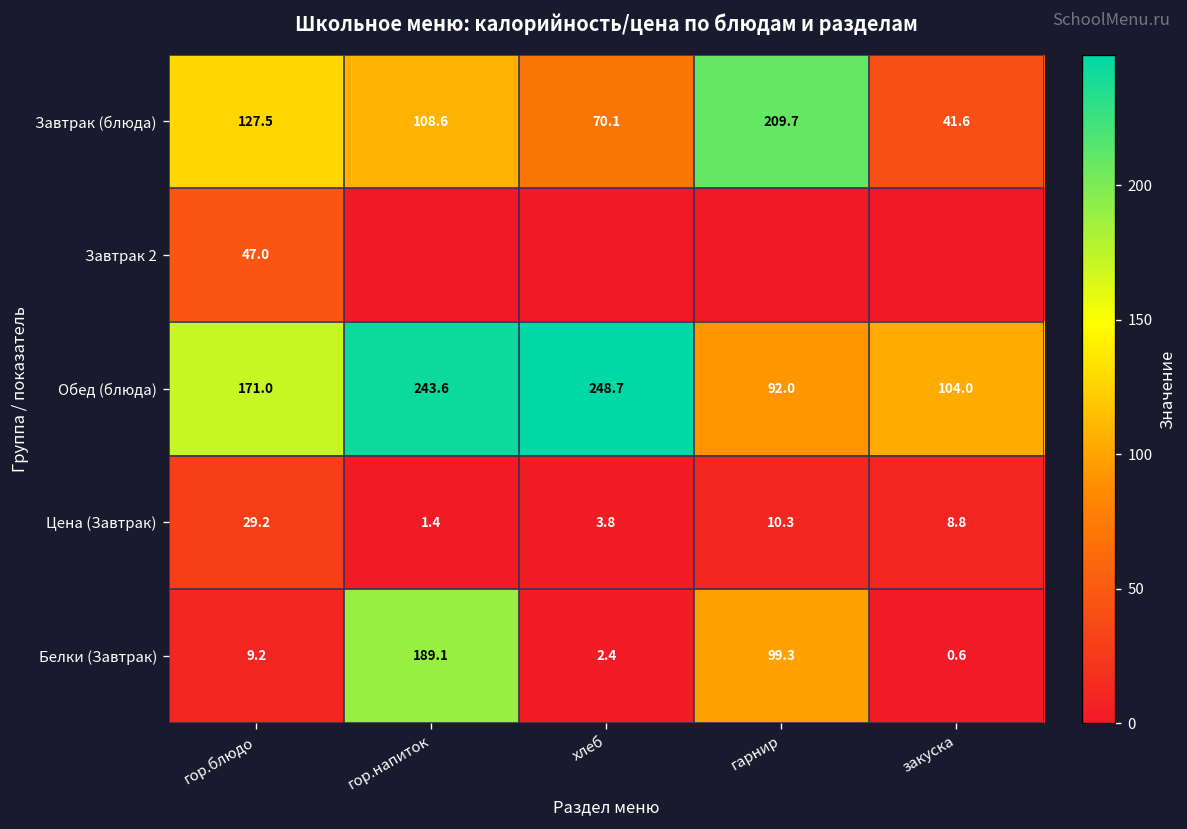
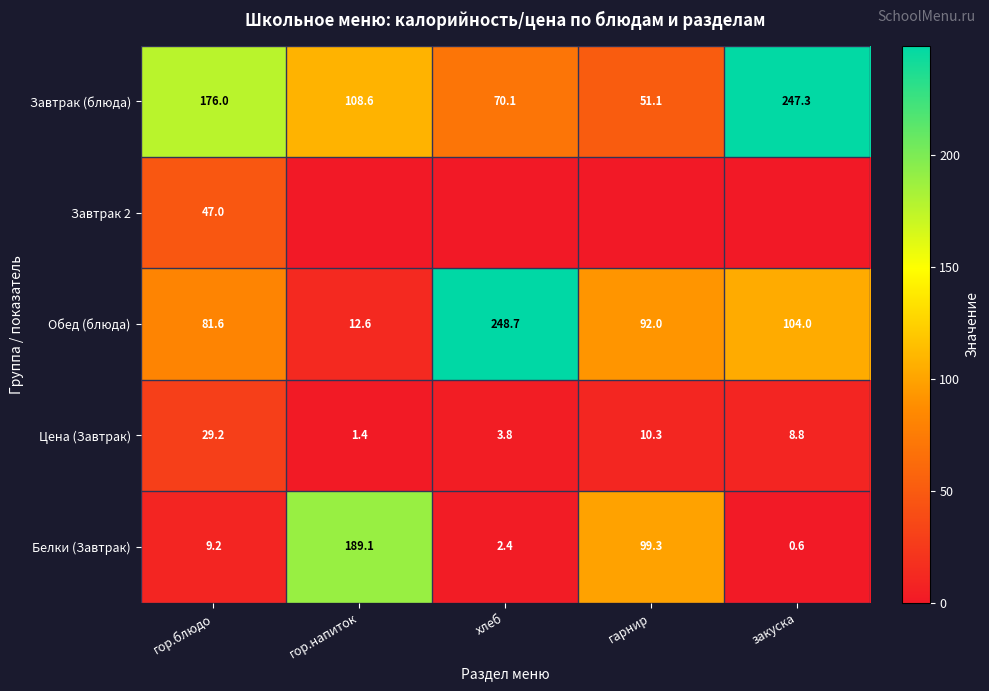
  {
    "Завтрак (блюда)": {
-     "гор.блюдо": 127.5,
+     "гор.блюдо": 176.0,
      "гор.напиток": 108.6,
      "хлеб": 70.1,
-     "гарнир": 209.7,
-     "закуска": 41.6
+     "гарнир": 51.1,
+     "закуска": 247.3
    },
    "Завтрак 2": {
      "гор.блюдо": 47.0
    },
    "Обед (блюда)": {
-     "гор.блюдо": 171.0,
-     "гор.напиток": 243.6,
+     "гор.блюдо": 81.6,
+     "гор.напиток": 12.6,
      "хлеб": 248.7,
      "гарнир": 92.0,
      "закуска": 104.0
    },
    "Цена (Завтрак)": {
      "гор.блюдо": 29.2,
      "гор.напиток": 1.4,
      "хлеб": 3.8,
      "гарнир": 10.3,
      "закуска": 8.8
    },
    "Белки (Завтрак)": {
      "гор.блюдо": 9.2,
      "гор.напиток": 189.1,
      "хлеб": 2.4,
      "гарнир": 99.3,
      "закуска": 0.6
    }
  }
